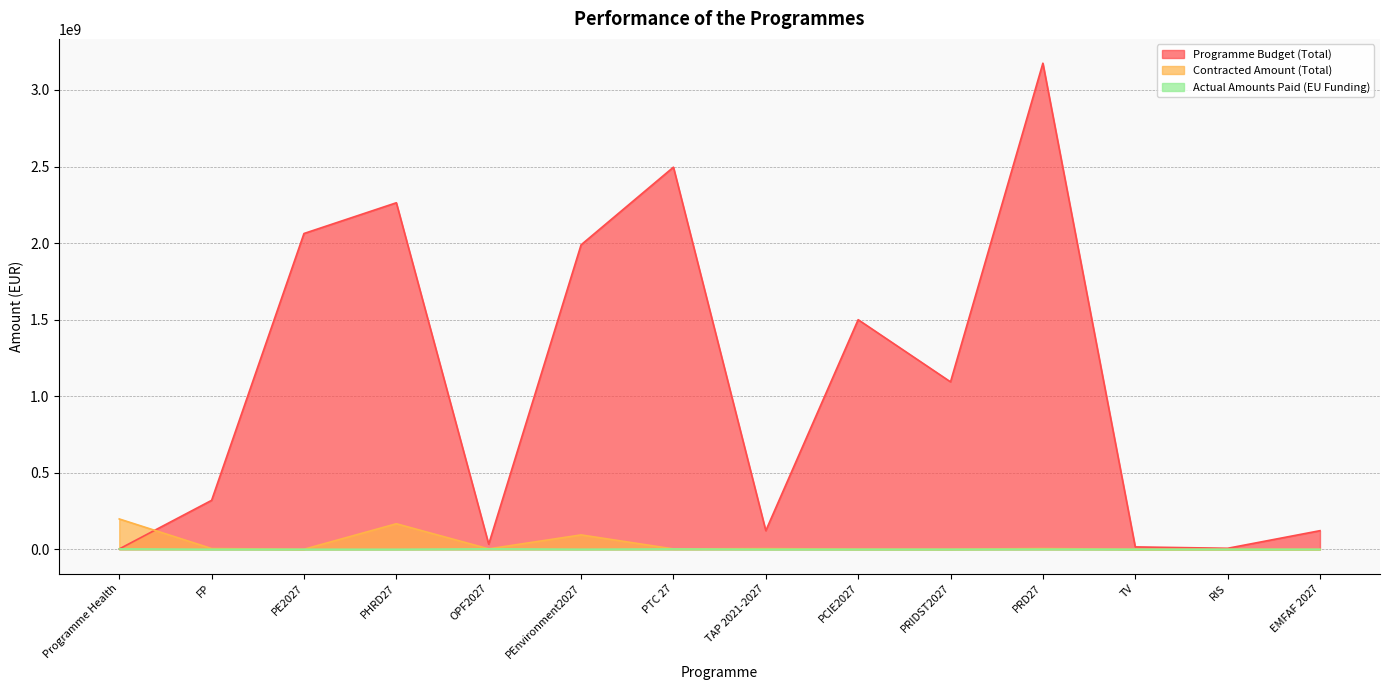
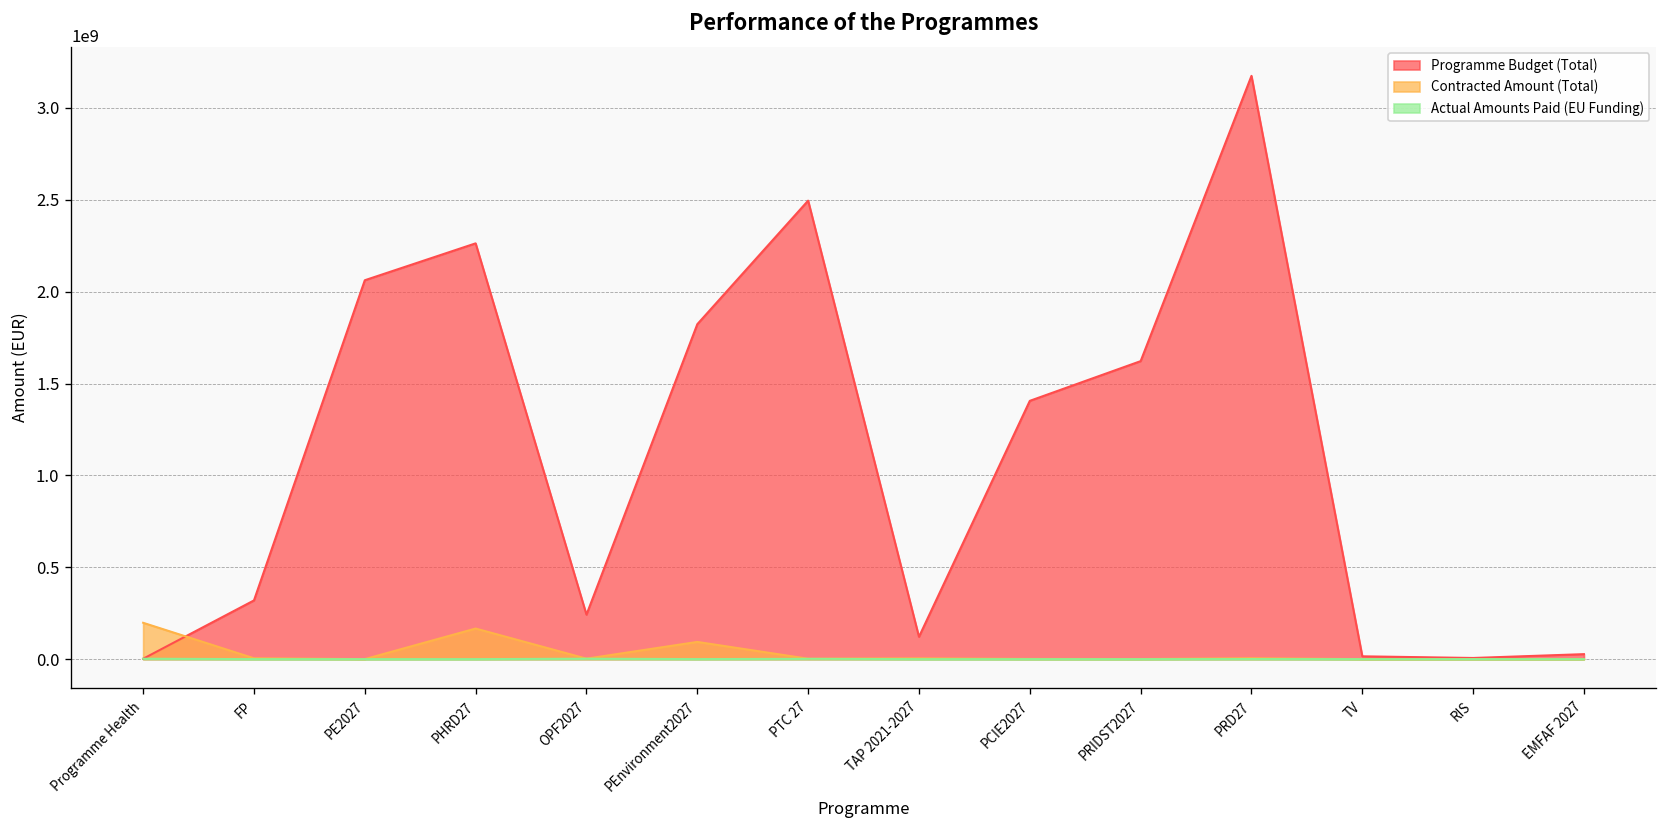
  {
    "Programme Budget (Total)": {
      "FP": 320000000,
      "PE2027": 2060000000,
      "PHRD27": 2260000000,
-     "OPF2027": 30000000,
-     "PEnvironment2027": 1990000000,
+     "OPF2027": 240000000,
+     "PEnvironment2027": 1820000000,
      "PTC 27": 2500000000,
      "TAP 2021-2027": 120000000,
-     "PCIE2027": 1500000000,
-     "PRIDST2027": 1090000000,
+     "PCIE2027": 1410000000,
+     "PRIDST2027": 1620000000,
      "PRD27": 3180000000,
-     "EMFAF 2027": 120000000
+     "EMFAF 2027": 30000000
    },
    "Contracted Amount (Total)": {
      "Programme Health": 200000000,
      "PHRD27": 170000000,
      "PEnvironment2027": 90000000
    },
    "Actual Amounts Paid (EU Funding)": {
      "PHRD27": 0,
      "PEnvironment2027": 0
    }
  }
